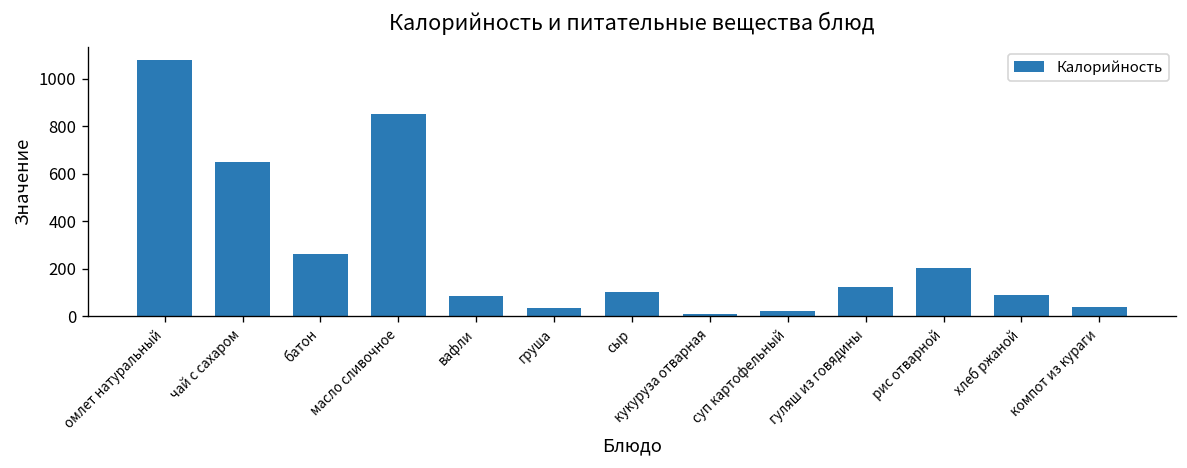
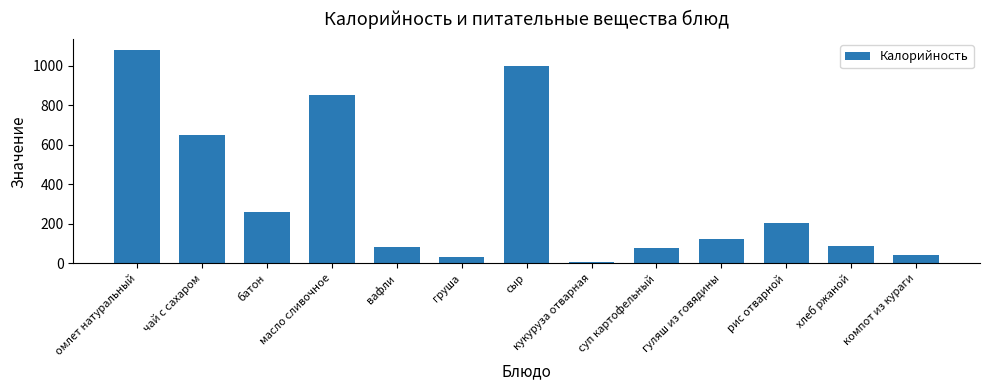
  {
    "омлет натуральный": 1080,
    "чай с сахаром": 650,
    "батон": 260,
    "масло сливочное": 850,
    "вафли": 80,
    "груша": 30,
-   "сыр": 100,
-   "суп картофельный": 20,
+   "сыр": 1000,
+   "суп картофельный": 80,
    "гуляш из говядины": 120,
    "рис отварной": 200,
    "хлеб ржаной": 90,
    "компот из кураги": 40
  }
